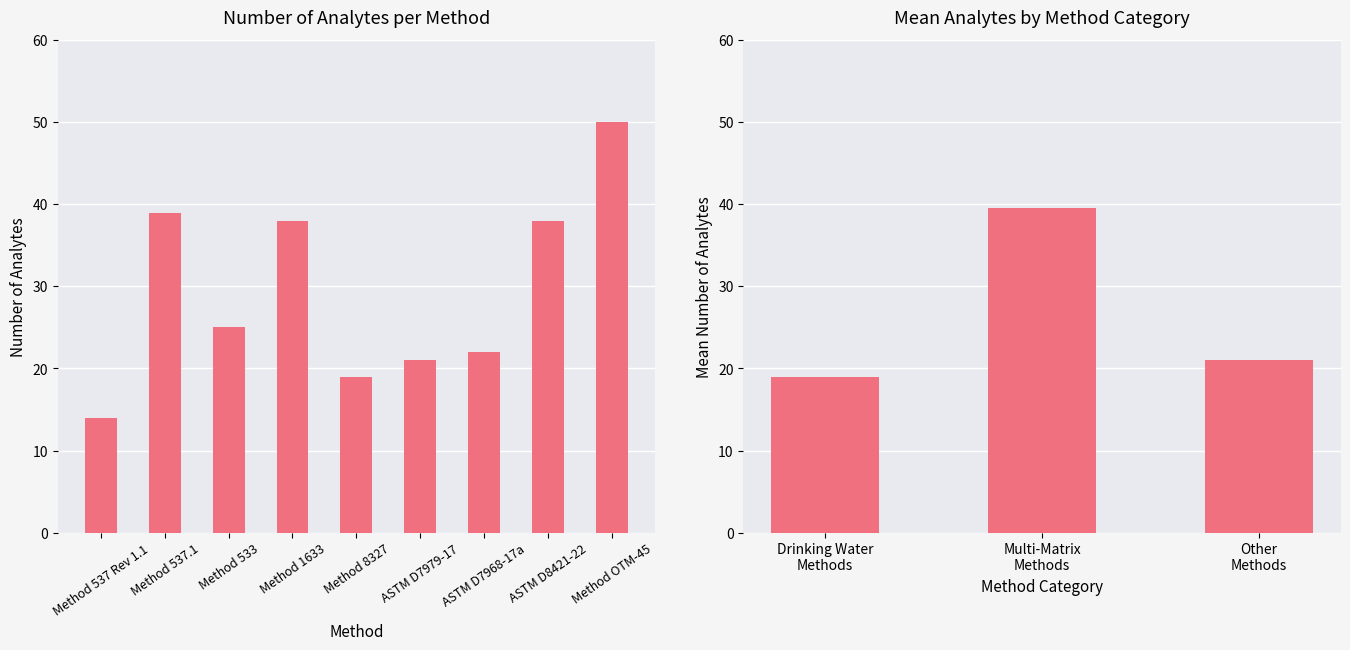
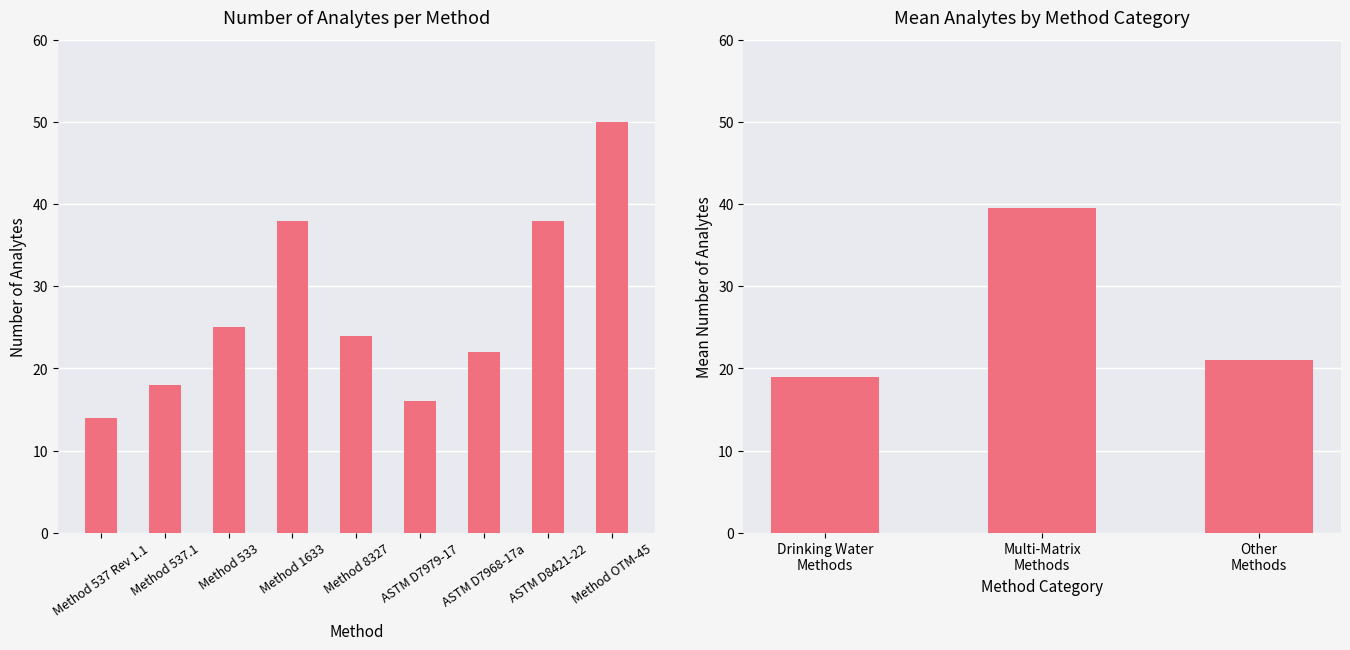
  {
    "Number of Analytes per Method": {
      "Method 537 Rev 1.1": 14,
-     "Method 537.1": 39,
+     "Method 537.1": 18,
      "Method 533": 25,
      "Method 1633": 38,
-     "Method 8327": 19,
-     "ASTM D7979-17": 21,
+     "Method 8327": 24,
+     "ASTM D7979-17": 16,
      "ASTM D7968-17a": 22,
      "ASTM D8421-22": 38,
      "Method OTM-45": 50
    },
    "Mean Analytes by Method Category": {
      "Drinking Water Methods": 19,
      "Multi-Matrix Methods": 40,
      "Other Methods": 21
    }
  }
